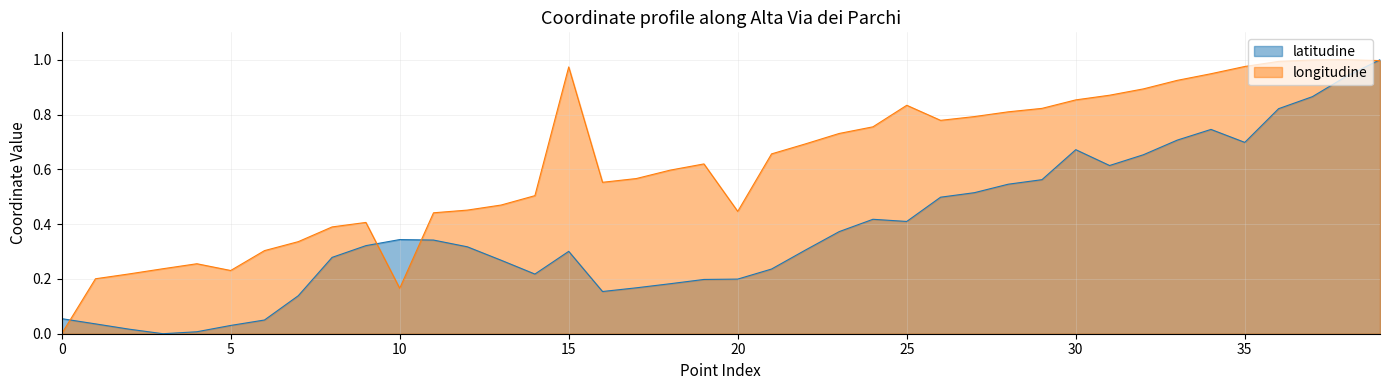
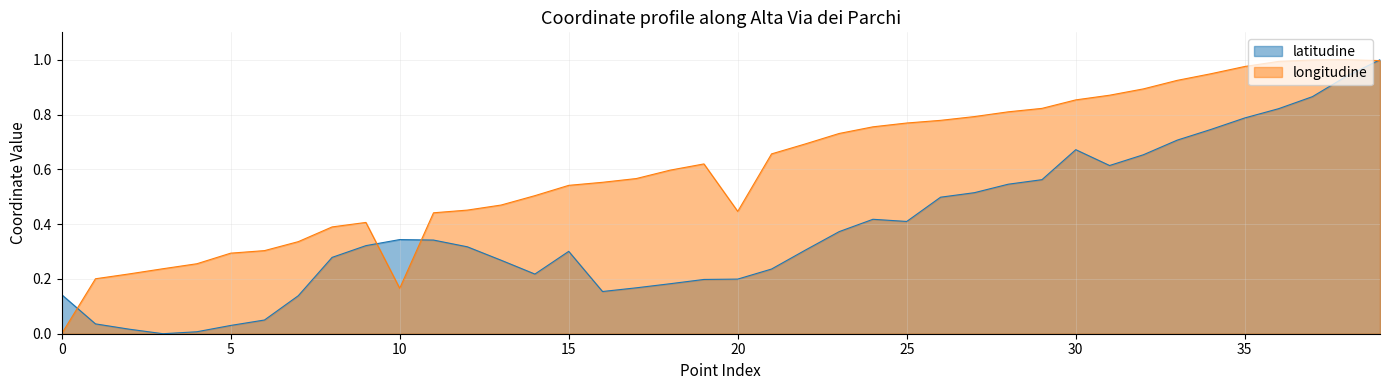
  {
    "latitudine": {
-     "0": 0.06,
+     "0": 0.14,
      "5": 0.03,
      "10": 0.34,
      "15": 0.30,
      "20": 0.20,
      "25": 0.41,
      "30": 0.67,
-     "35": 0.70
+     "35": 0.79
    },
    "longitudine": {
      "0": 0.00,
-     "5": 0.23,
+     "5": 0.29,
      "10": 0.17,
-     "15": 0.97,
+     "15": 0.54,
      "20": 0.45,
-     "25": 0.83,
+     "25": 0.77,
      "30": 0.85,
      "35": 0.98
    }
  }
